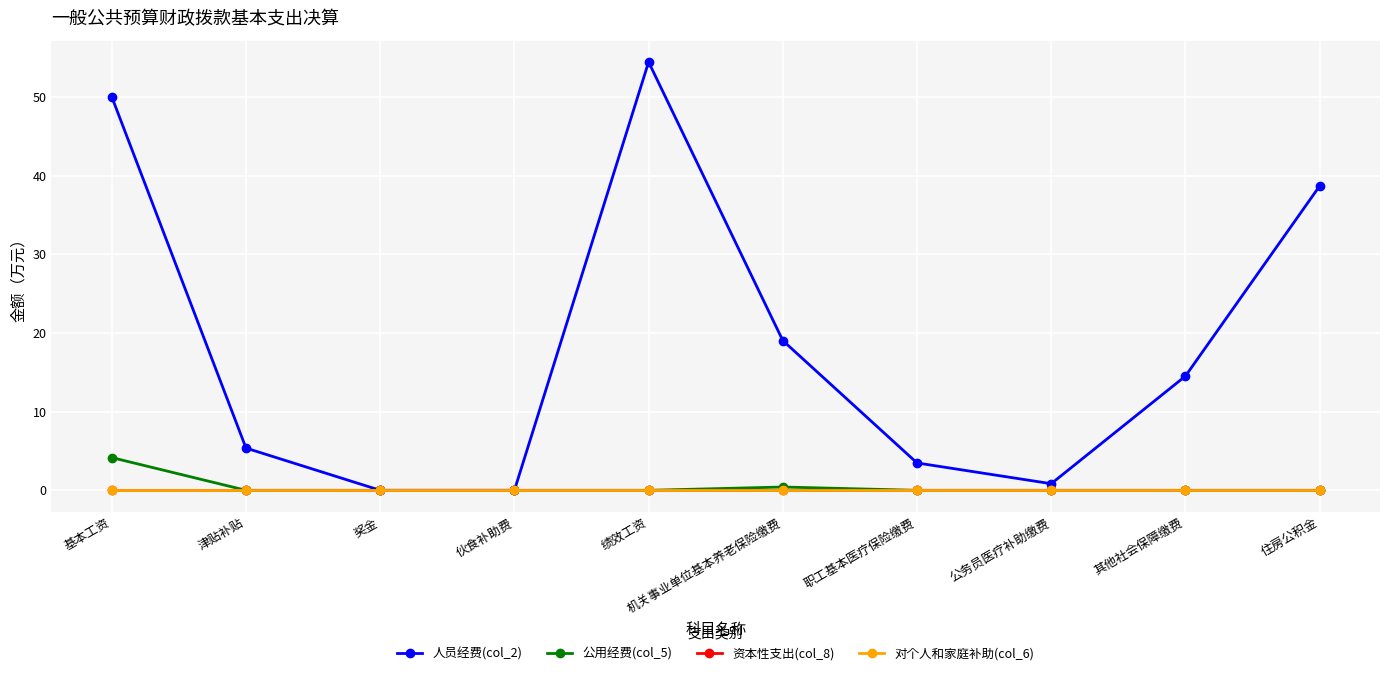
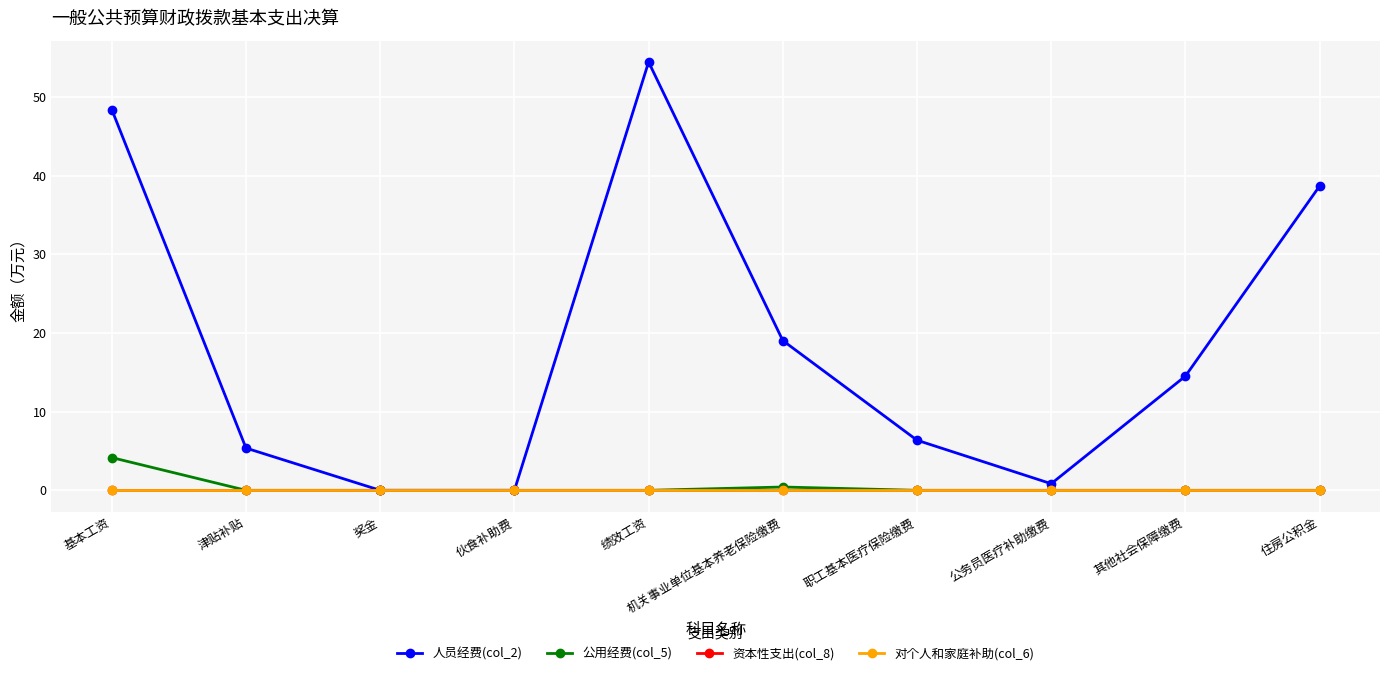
  {
    "人员经费(col_2)": {
-     "基本工资": 50,
+     "基本工资": 48,
      "津贴补贴": 5,
      "绩效工资": 54,
      "机关事业单位基本养老保险缴费": 19,
-     "职工基本医疗保险缴费": 3,
+     "职工基本医疗保险缴费": 6,
      "公务员医疗补助缴费": 1,
      "其他社会保障缴费": 15,
      "住房公积金": 39
    },
    "公用经费(col_5)": {
      "基本工资": 4,
      "机关事业单位基本养老保险缴费": 0
    },
    "对个人和家庭补助(col_6)": {
      "基本工资": 0,
      "机关事业单位基本养老保险缴费": 0
    }
  }
